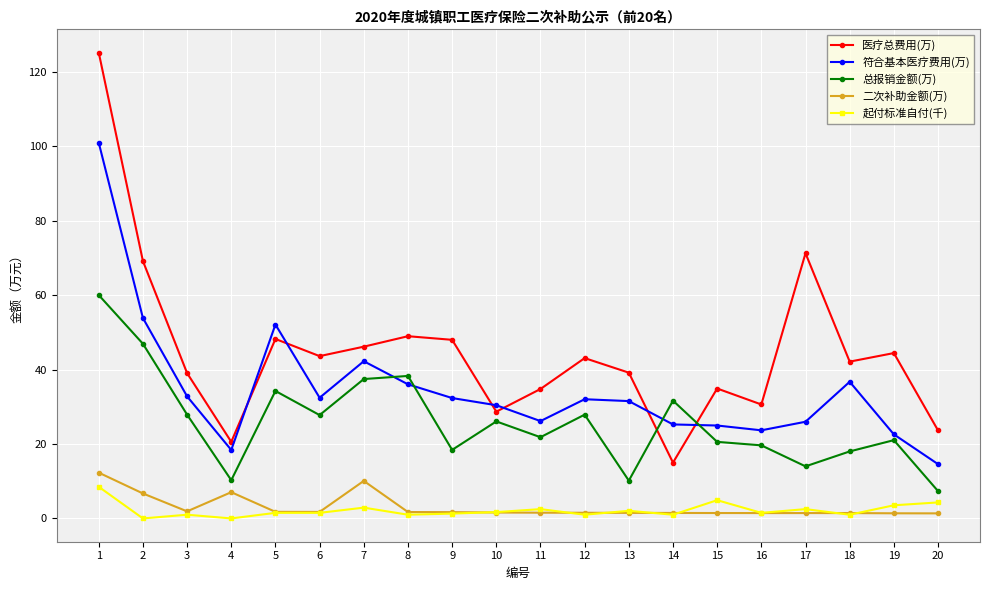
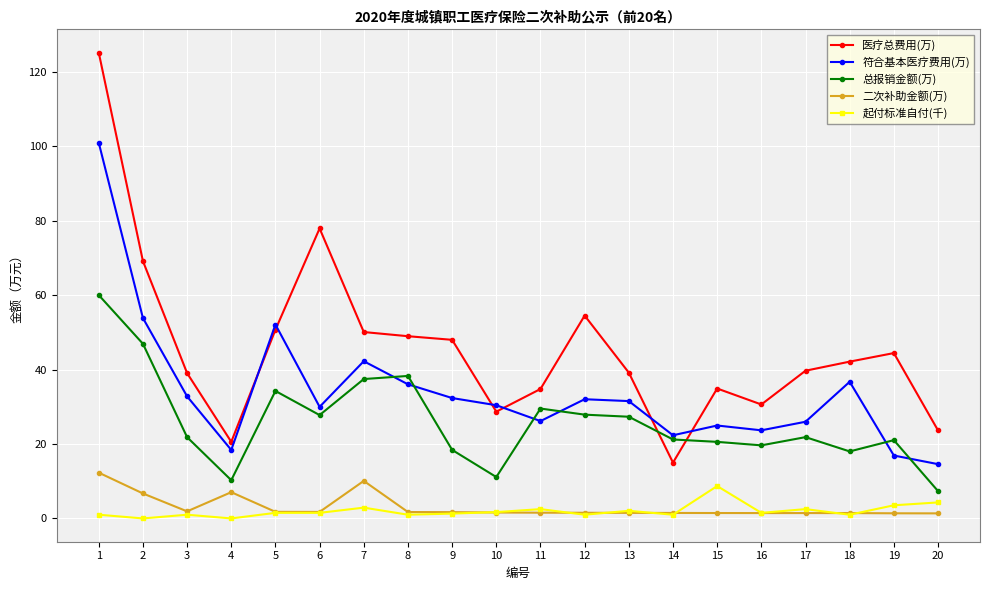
  {
    "医疗总费用(万)": {
      "1": 125,
      "2": 69,
      "3": 39,
      "4": 21,
-     "5": 48,
-     "6": 44,
-     "7": 46,
+     "5": 51,
+     "6": 78,
+     "7": 50,
      "8": 49,
      "9": 48,
      "10": 29,
      "11": 35,
-     "12": 43,
+     "12": 54,
      "13": 39,
      "14": 15,
      "15": 35,
      "16": 31,
-     "17": 71,
+     "17": 40,
      "18": 42,
      "19": 44,
      "20": 24
    },
    "符合基本医疗费用(万)": {
      "1": 101,
      "2": 54,
      "3": 33,
      "4": 18,
      "5": 52,
-     "6": 32,
+     "6": 30,
      "7": 42,
      "8": 36,
      "9": 32,
      "10": 30,
      "11": 26,
      "12": 32,
      "13": 32,
-     "14": 25,
+     "14": 22,
      "15": 25,
      "16": 24,
      "17": 26,
      "18": 37,
-     "19": 23,
+     "19": 17,
      "20": 15
    },
    "总报销金额(万)": {
      "1": 60,
      "2": 47,
-     "3": 28,
+     "3": 22,
      "4": 10,
      "5": 34,
      "6": 28,
      "7": 37,
      "8": 38,
      "9": 18,
-     "10": 26,
-     "11": 22,
+     "10": 11,
+     "11": 30,
      "12": 28,
-     "13": 10,
-     "14": 32,
+     "13": 27,
+     "14": 21,
      "15": 21,
      "16": 20,
-     "17": 14,
+     "17": 22,
      "18": 18,
      "19": 21,
      "20": 7
    },
    "二次补助金额(万)": {
      "1": 12,
      "2": 7,
      "3": 2,
      "4": 7,
      "7": 10,
      "8": 2,
      "11": 2,
      "15": 1,
      "17": 1,
      "19": 1,
      "20": 1
    },
    "起付标准自付(千)": {
-     "1": 9,
+     "1": 1,
      "2": 0,
      "3": 1,
      "4": 0,
      "7": 3,
      "8": 1,
      "11": 3,
-     "15": 5,
+     "15": 9,
      "17": 3,
      "19": 4,
      "20": 4
    }
  }
